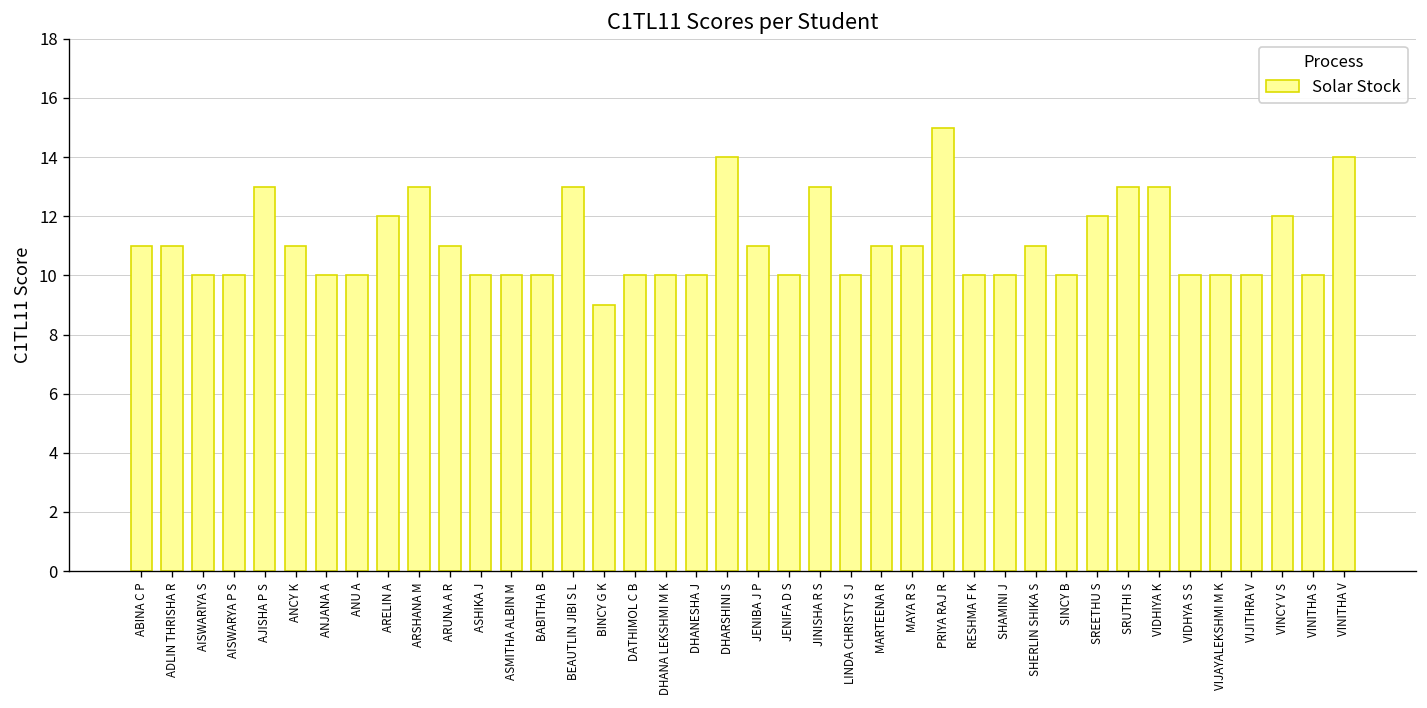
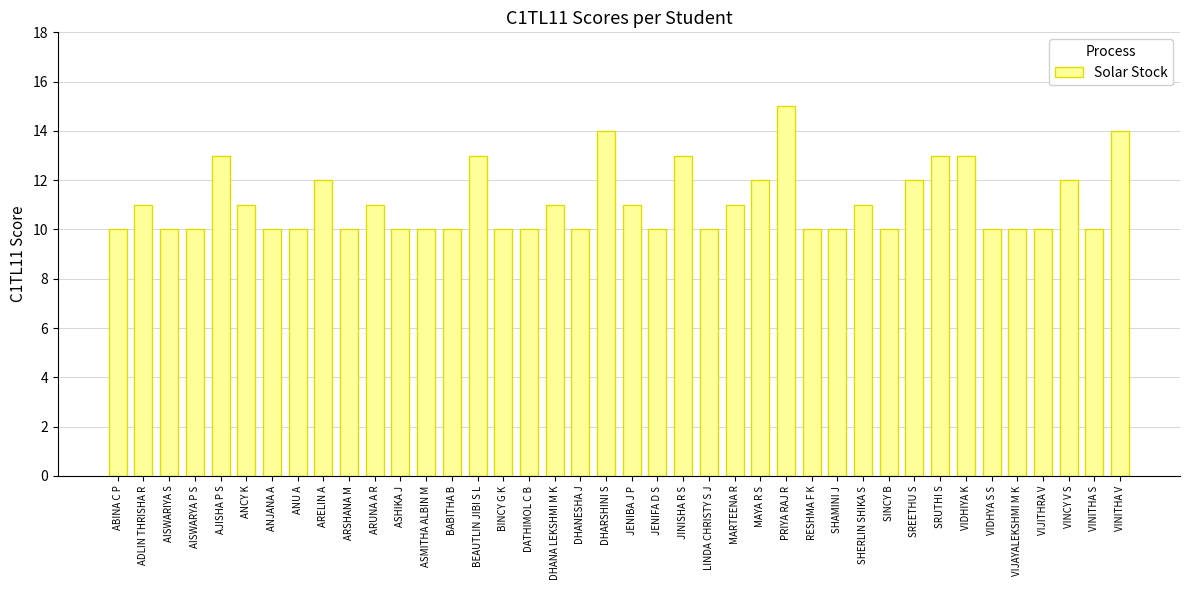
  {
-   "ABINA C P": 11,
+   "ABINA C P": 10,
    "ADLIN THRISHA R": 11,
    "AISWARIYA S": 10,
    "AISWARYA P S": 10,
    "AJISHA P S": 13,
    "ANCY K": 11,
    "ANJANA A": 10,
    "ANU A": 10,
    "ARELIN A": 12,
-   "ARSHANA M": 13,
+   "ARSHANA M": 10,
    "ARUNA A R": 11,
    "ASHIKA J": 10,
    "ASMITHA ALBIN M": 10,
    "BABITHA B": 10,
    "BEAUTLIN JIBI S L": 13,
-   "BINCY G K": 9,
+   "BINCY G K": 10,
    "DATHIMOL C B": 10,
-   "DHANA LEKSHMI M K": 10,
+   "DHANA LEKSHMI M K": 11,
    "DHANESHA J": 10,
    "DHARSHINI S": 14,
    "JENIBA J P": 11,
    "JENIFA D S": 10,
    "JINISHA R S": 13,
    "LINDA CHRISTY S J": 10,
    "MARTEENA R": 11,
-   "MAYA R S": 11,
+   "MAYA R S": 12,
    "PRIYA RAJ R": 15,
    "RESHMA F K": 10,
    "SHAMINI J": 10,
    "SHERLIN SHIKA S": 11,
    "SINCY B": 10,
    "SREETHU S": 12,
    "SRUTHI S": 13,
    "VIDHIYA K": 13,
    "VIDHYA S S": 10,
    "VIJAYALEKSHMI M K": 10,
    "VIJITHRA V": 10,
    "VINCY V S": 12,
    "VINITHA S": 10,
    "VINITHA V": 14
  }
